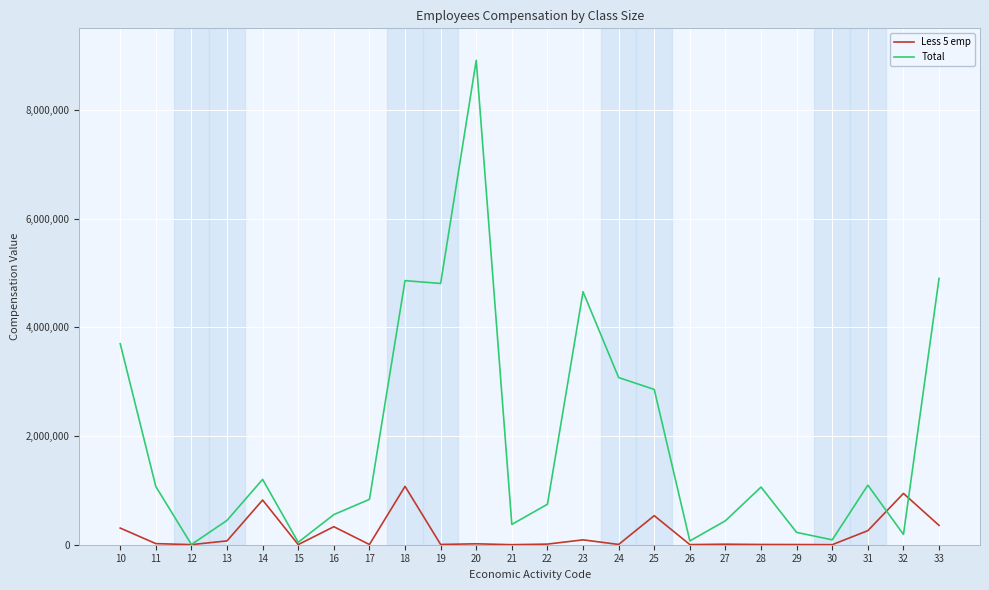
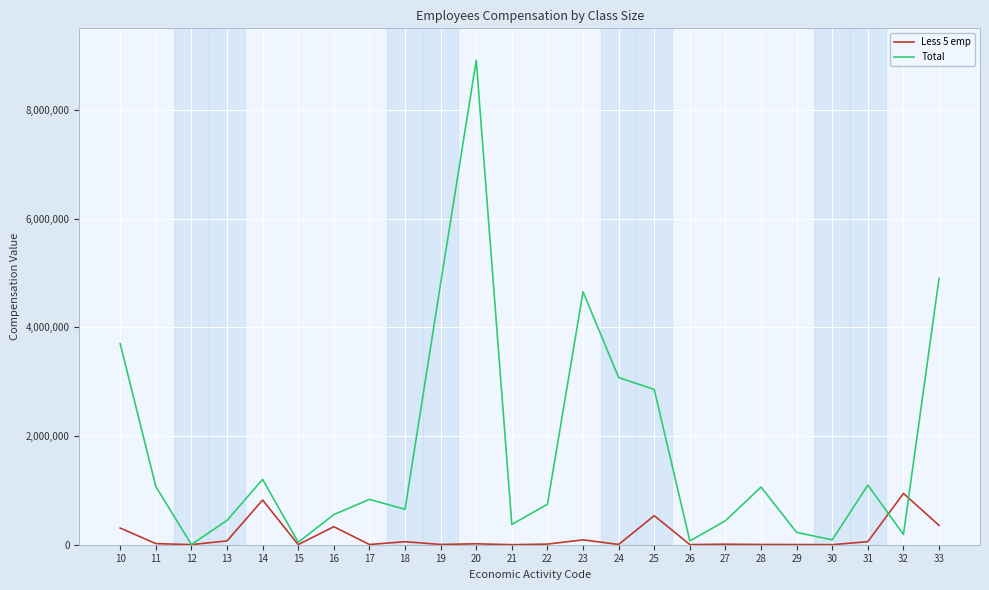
  {
    "Less 5 emp": {
      "10": "300,000",
      "11": "0",
      "13": "100,000",
      "14": "800,000",
      "16": "300,000",
      "17": "0",
-     "18": "1,100,000",
+     "18": "100,000",
      "19": "0",
      "20": "0",
      "21": "0",
      "22": "0",
      "23": "100,000",
      "24": "0",
      "25": "500,000",
      "26": "0",
      "27": "0",
      "28": "0",
      "29": "0",
      "30": "0",
-     "31": "300,000",
+     "31": "100,000",
      "32": "900,000",
      "33": "400,000"
    },
    "Total": {
      "10": "3,700,000",
      "11": "1,100,000",
      "13": "400,000",
      "14": "1,200,000",
      "16": "600,000",
      "17": "800,000",
-     "18": "4,900,000",
+     "18": "700,000",
      "19": "4,800,000",
      "20": "8,900,000",
      "21": "400,000",
      "22": "700,000",
      "23": "4,700,000",
      "24": "3,100,000",
      "25": "2,900,000",
      "26": "100,000",
      "27": "400,000",
      "28": "1,100,000",
      "29": "200,000",
      "30": "100,000",
      "31": "1,100,000",
      "32": "200,000",
      "33": "4,900,000"
    }
  }
